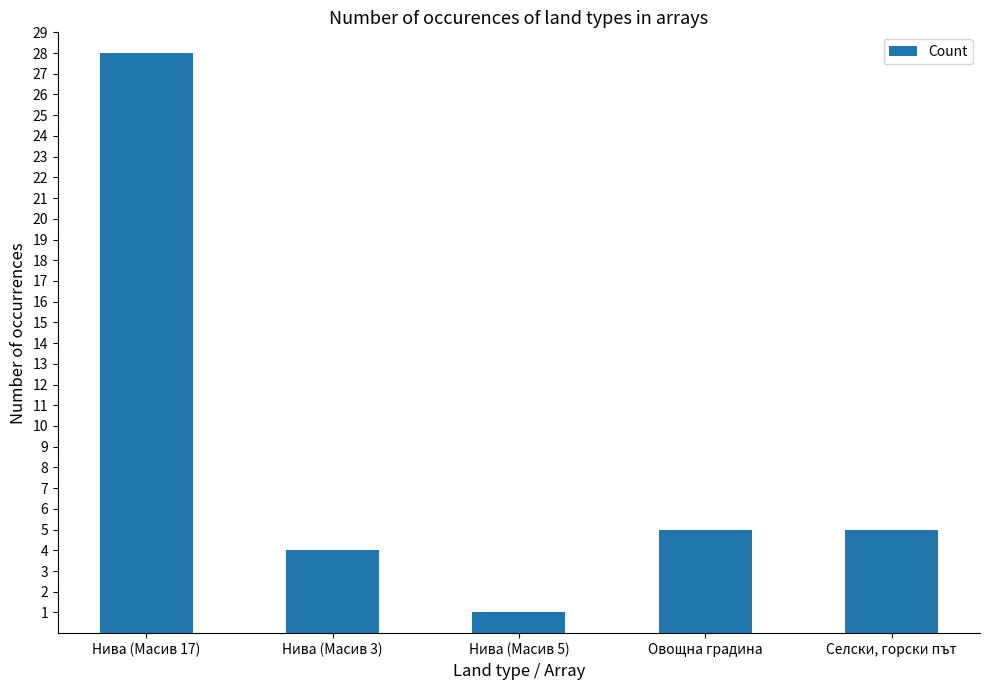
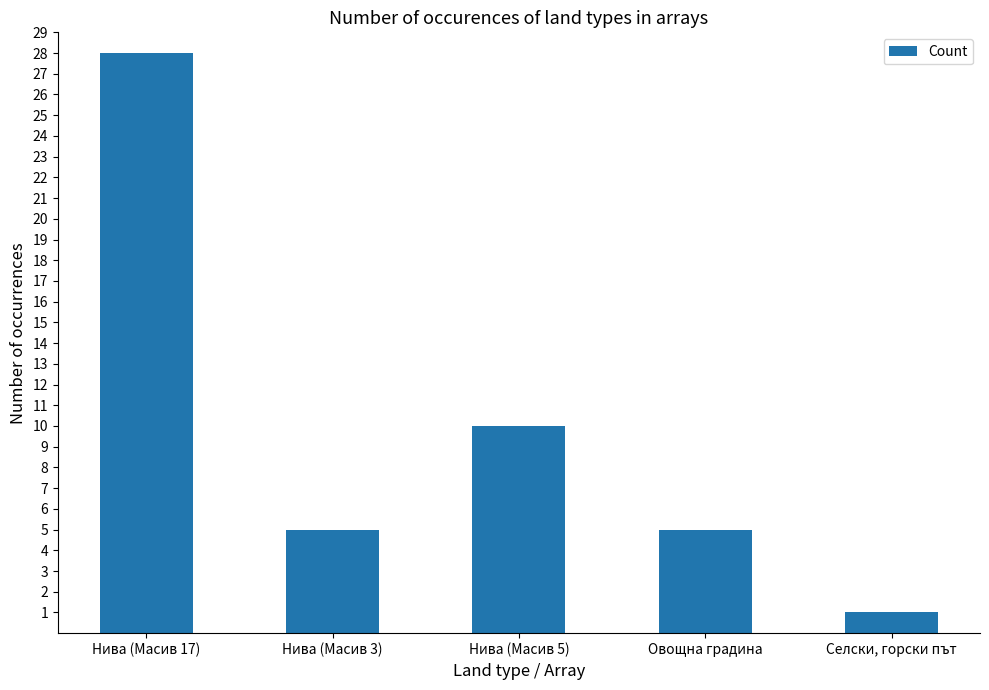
  {
    "Нива (Масив 17)": 28,
-   "Нива (Масив 3)": 4,
-   "Нива (Масив 5)": 1,
+   "Нива (Масив 3)": 5,
+   "Нива (Масив 5)": 10,
    "Овощна градина": 5,
-   "Селски, горски път": 5
+   "Селски, горски път": 1
  }
